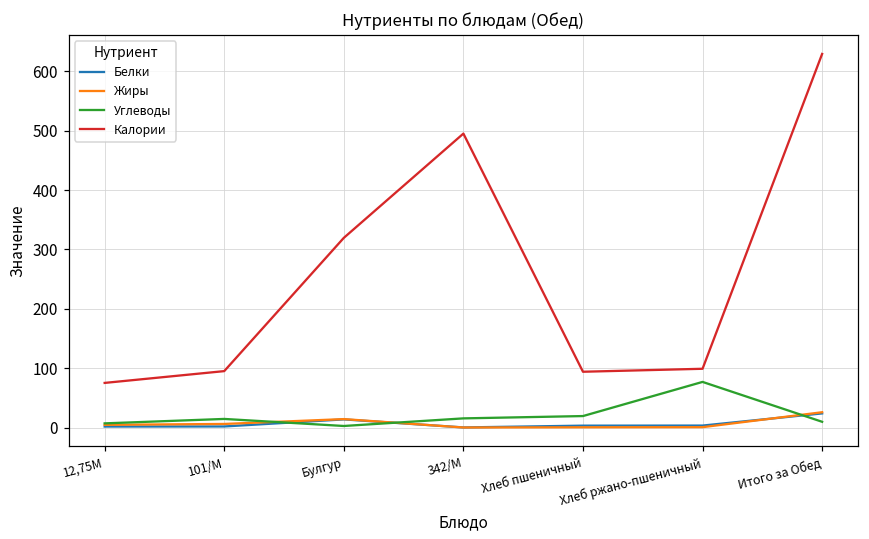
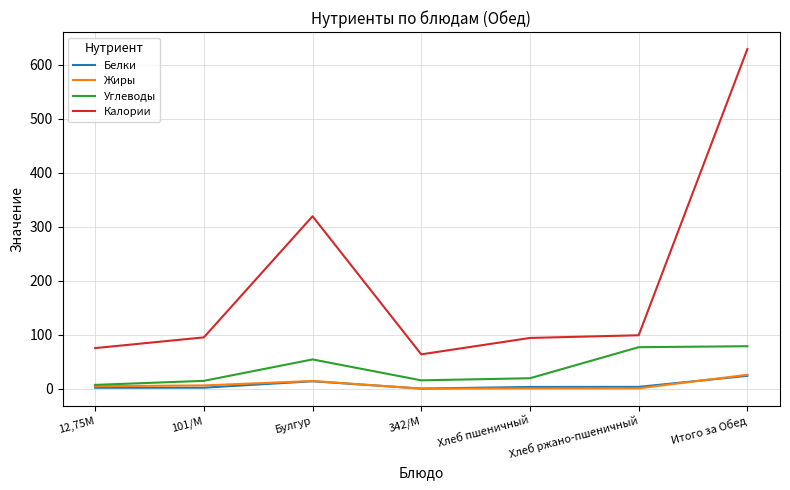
  {
    "Углеводы": {
      "101/М": 10,
-     "Булгур": 0,
+     "Булгур": 50,
      "342/М": 20,
      "Хлеб пшеничный": 20,
      "Хлеб ржано-пшеничный": 80,
-     "Итого за Обед": 10
+     "Итого за Обед": 80
    },
    "Калории": {
      "12,75М": 80,
      "101/М": 100,
      "Булгур": 320,
-     "342/М": 500,
+     "342/М": 60,
      "Хлеб пшеничный": 90,
      "Хлеб ржано-пшеничный": 100,
      "Итого за Обед": 630
    }
  }
